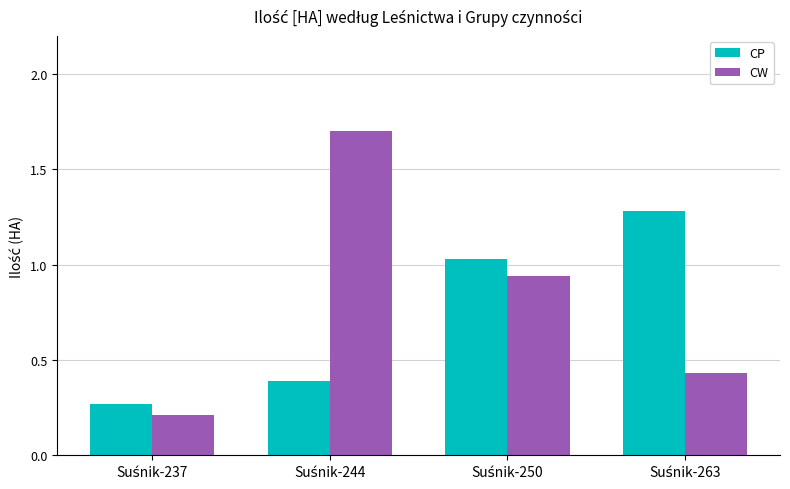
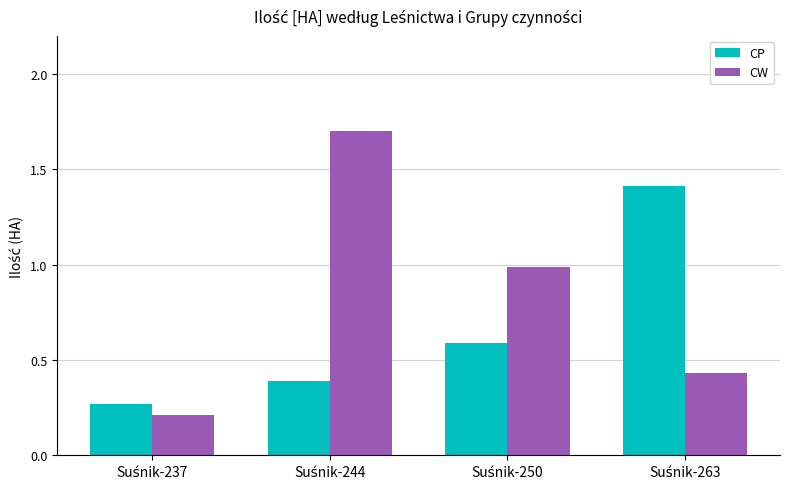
  {
    "CP": {
      "Suśnik-237": 0.27,
      "Suśnik-244": 0.39,
-     "Suśnik-250": 1.03,
-     "Suśnik-263": 1.28
+     "Suśnik-250": 0.59,
+     "Suśnik-263": 1.41
    },
    "CW": {
      "Suśnik-237": 0.21,
      "Suśnik-244": 1.70,
-     "Suśnik-250": 0.94,
+     "Suśnik-250": 0.99,
      "Suśnik-263": 0.43
    }
  }
